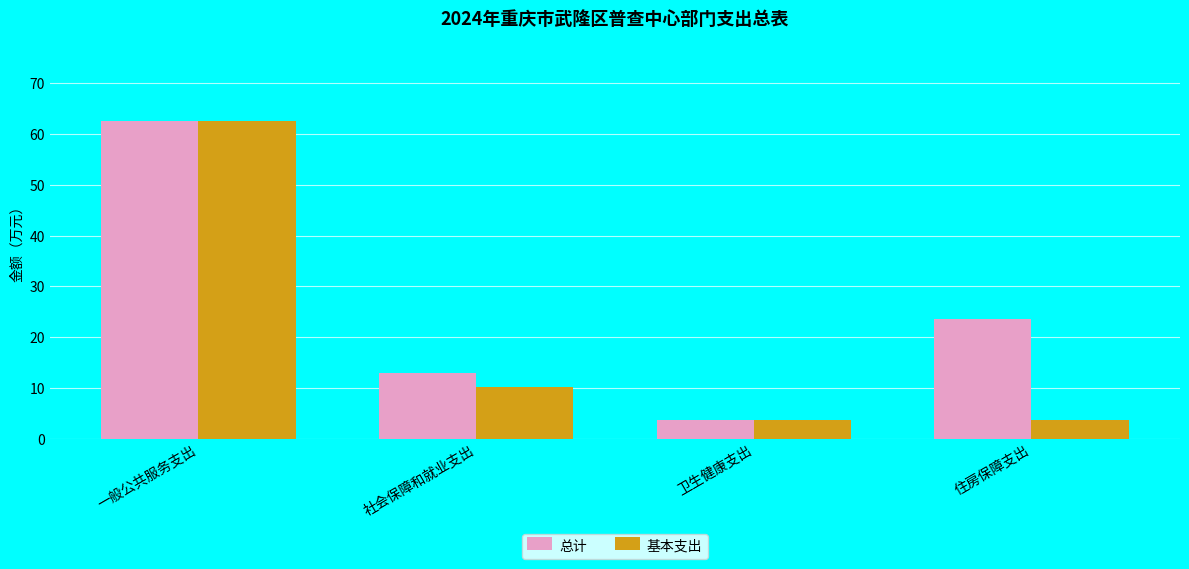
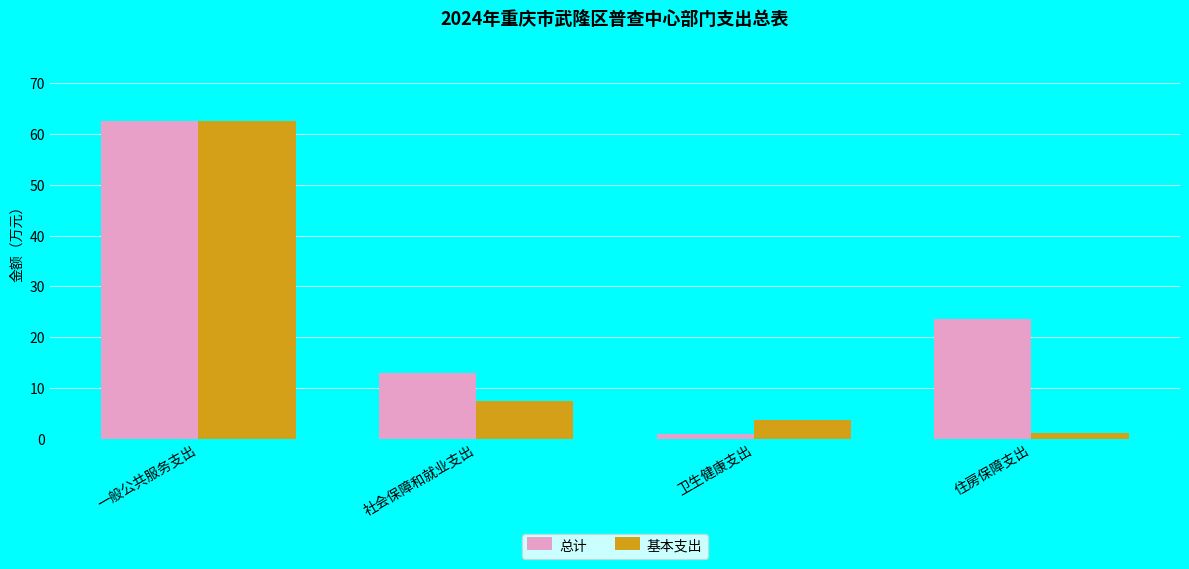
  {
    "总计": {
      "一般公共服务支出": 63,
      "社会保障和就业支出": 13,
-     "卫生健康支出": 4,
+     "卫生健康支出": 1,
      "住房保障支出": 24
    },
    "基本支出": {
      "一般公共服务支出": 63,
-     "社会保障和就业支出": 10,
+     "社会保障和就业支出": 7,
      "卫生健康支出": 4,
-     "住房保障支出": 4
+     "住房保障支出": 1
    }
  }
